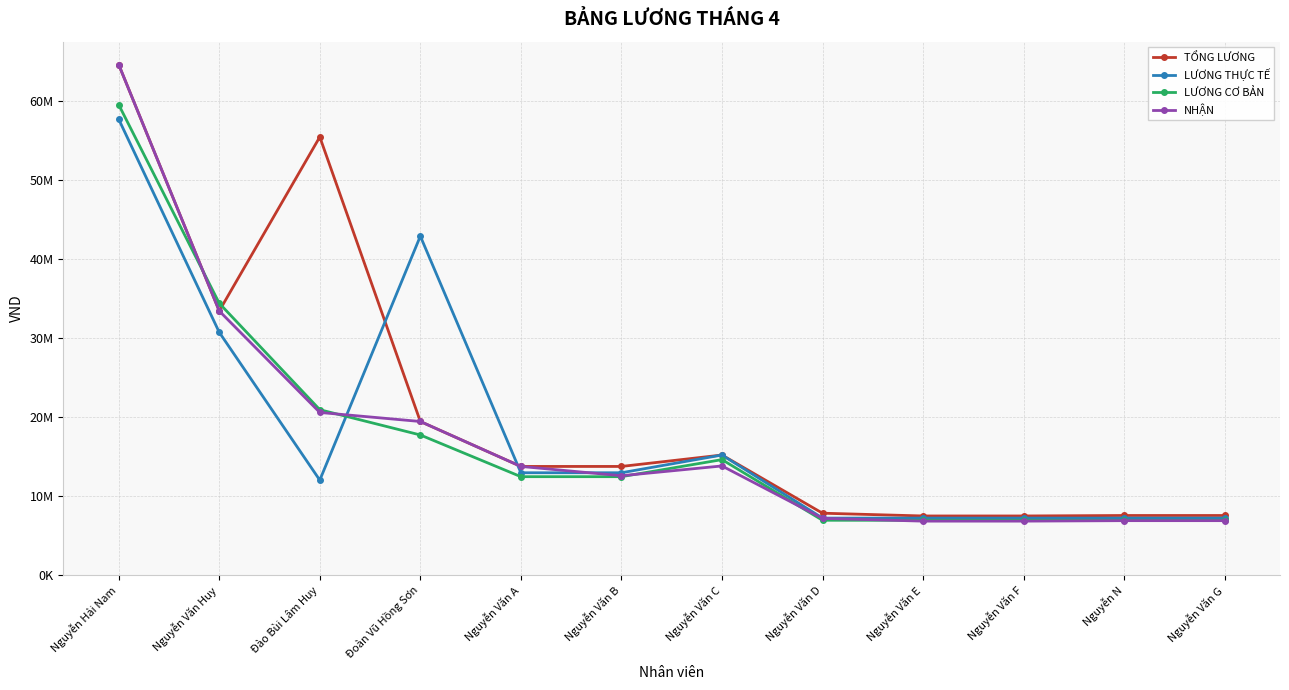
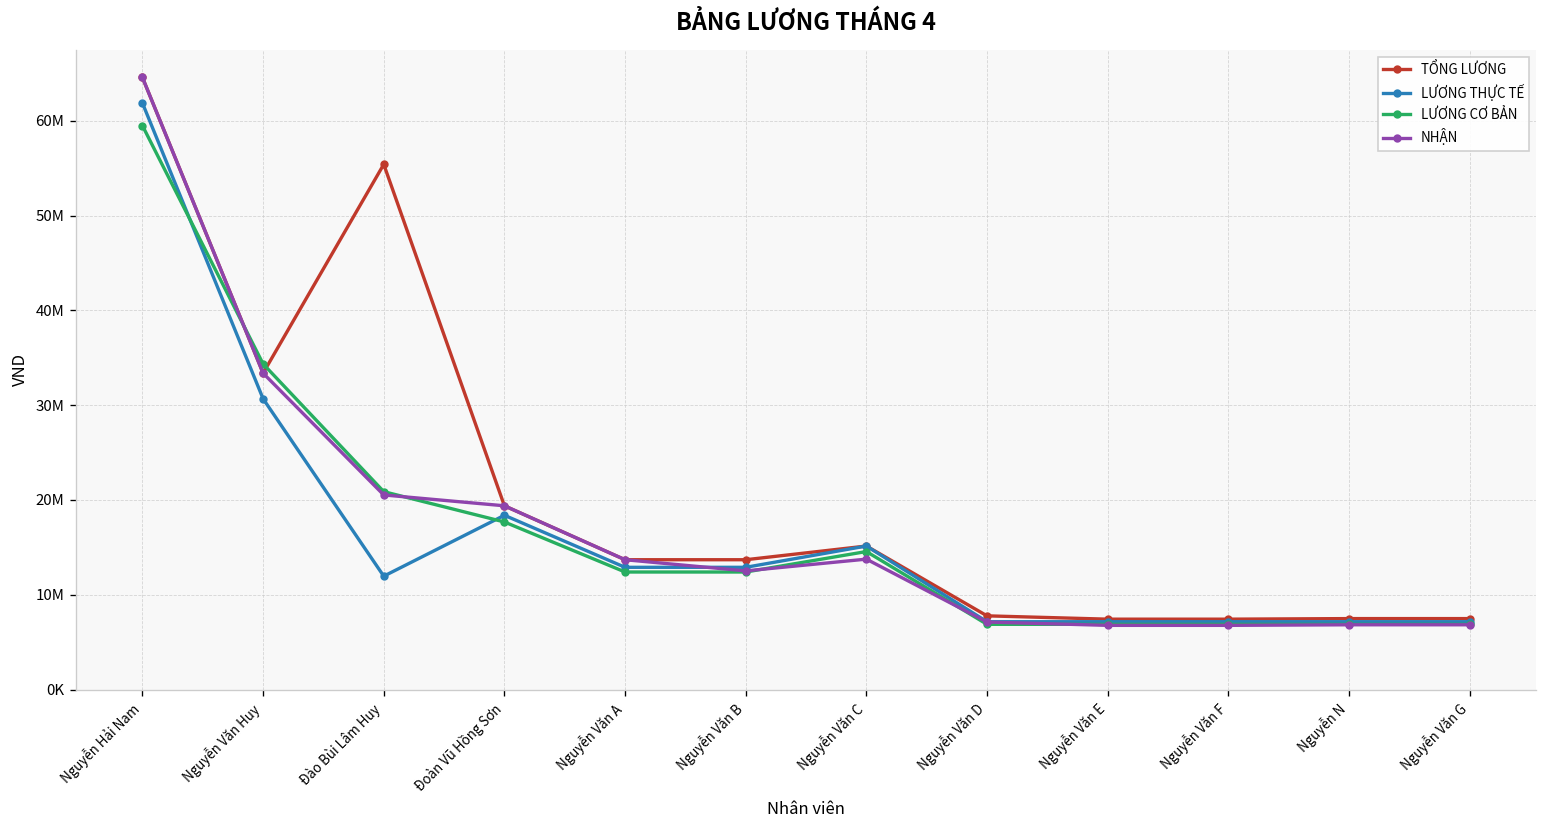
  {
    "TỔNG LƯƠNG": {
      "Đào Bùi Lâm Huy": 55000000,
      "Nguyễn Văn B": 14000000,
      "Nguyễn Văn D": 8000000,
      "Nguyễn N": 7000000,
      "Nguyễn Văn G": 7000000
    },
    "LƯƠNG THỰC TẾ": {
-     "Nguyễn Hải Nam": 58000000,
+     "Nguyễn Hải Nam": 62000000,
      "Nguyễn Văn Huy": 31000000,
      "Đào Bùi Lâm Huy": 12000000,
-     "Đoàn Vũ Hồng Sơn": 43000000,
+     "Đoàn Vũ Hồng Sơn": 18000000,
      "Nguyễn Văn A": 13000000,
      "Nguyễn Văn B": 13000000
    },
    "LƯƠNG CƠ BẢN": {
      "Nguyễn Hải Nam": 60000000,
      "Nguyễn Văn Huy": 34000000,
      "Đào Bùi Lâm Huy": 21000000,
      "Đoàn Vũ Hồng Sơn": 18000000,
      "Nguyễn Văn A": 12000000,
      "Nguyễn Văn C": 15000000
    },
    "NHẬN": {
      "Đào Bùi Lâm Huy": 21000000,
      "Nguyễn Văn C": 14000000
    }
  }
